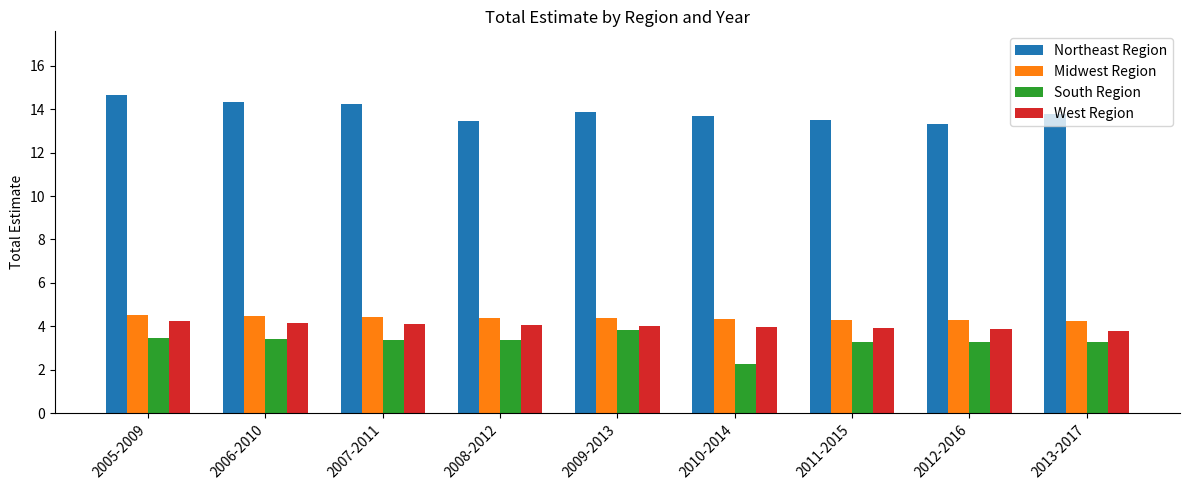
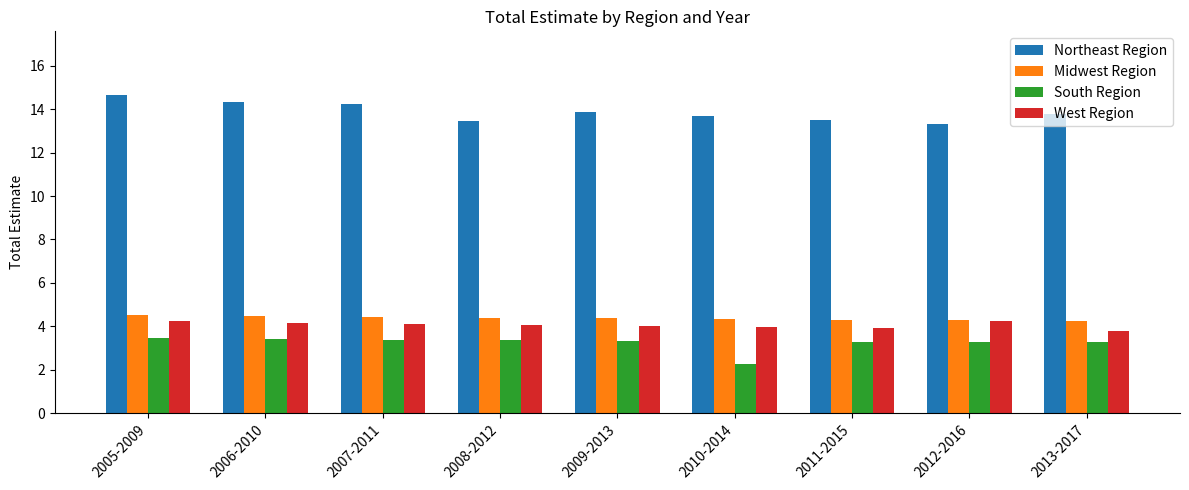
  {
    "Northeast Region": {
      "2005-2009": 14.7,
      "2006-2010": 14.3,
      "2007-2011": 14.2,
      "2008-2012": 13.5,
      "2009-2013": 13.9,
      "2010-2014": 13.7,
      "2011-2015": 13.5,
      "2012-2016": 13.3
    },
    "Midwest Region": {
      "2005-2009": 4.5,
      "2006-2010": 4.5,
      "2007-2011": 4.4,
      "2008-2012": 4.4,
      "2009-2013": 4.4,
      "2010-2014": 4.3,
      "2011-2015": 4.3,
      "2012-2016": 4.3,
      "2013-2017": 4.3
    },
    "South Region": {
      "2005-2009": 3.5,
      "2006-2010": 3.4,
      "2007-2011": 3.4,
      "2008-2012": 3.3,
-     "2009-2013": 3.8,
+     "2009-2013": 3.3,
      "2010-2014": 2.3,
      "2011-2015": 3.3,
      "2012-2016": 3.3,
      "2013-2017": 3.3
    },
    "West Region": {
      "2005-2009": 4.2,
      "2006-2010": 4.1,
      "2007-2011": 4.1,
      "2008-2012": 4.0,
      "2009-2013": 4.0,
      "2010-2014": 3.9,
      "2011-2015": 3.9,
-     "2012-2016": 3.9,
+     "2012-2016": 4.2,
      "2013-2017": 3.8
    }
  }
